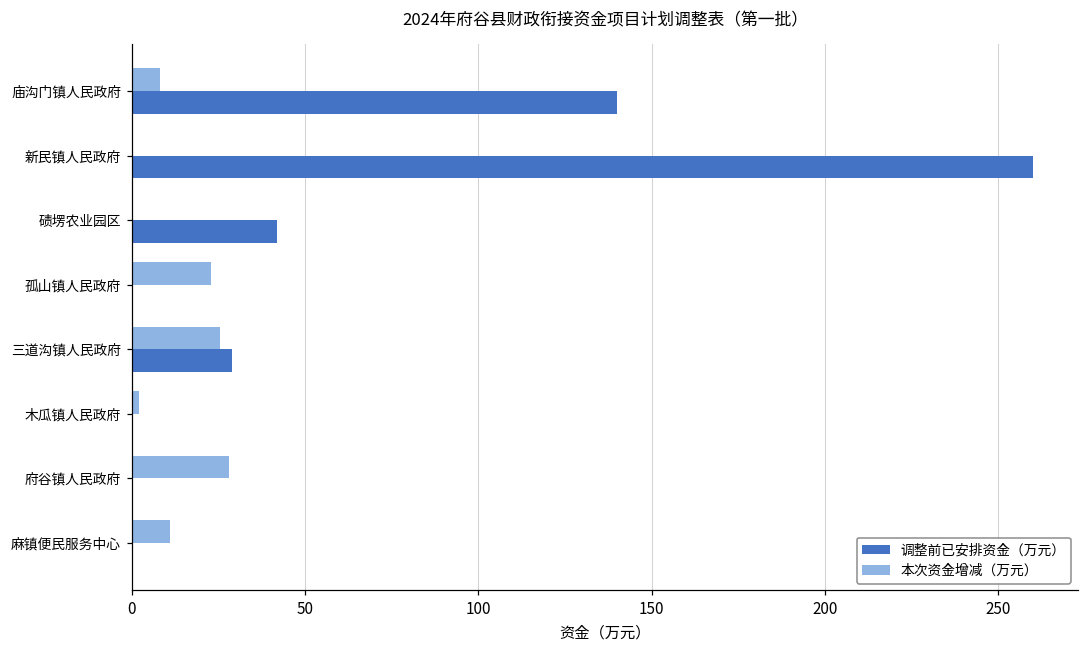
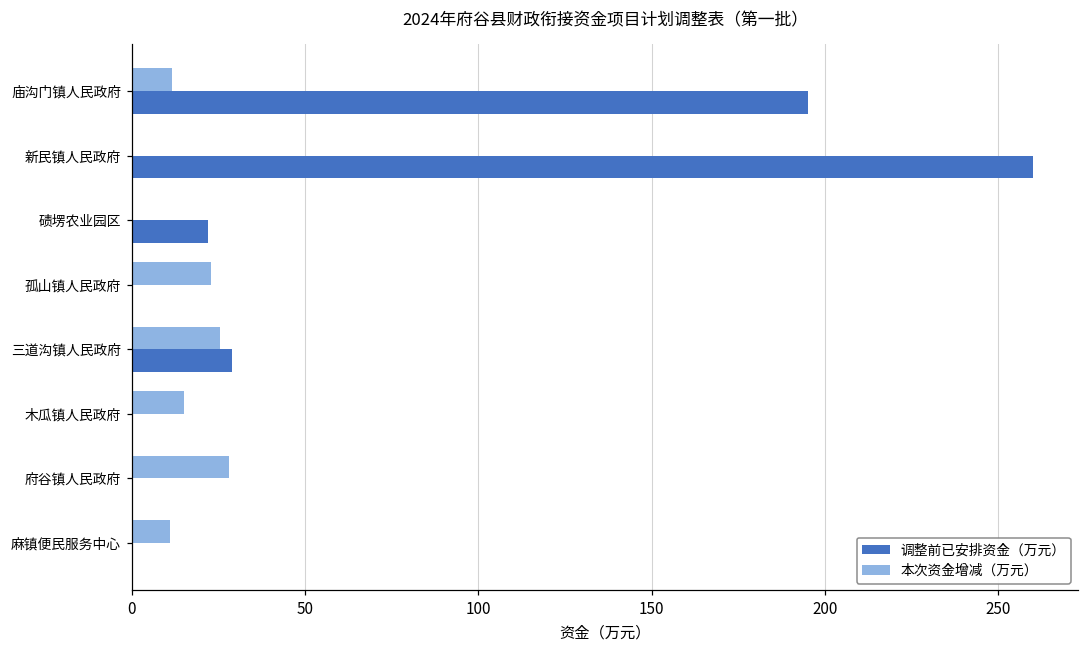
  {
    "调整前已安排资金（万元）": {
-     "庙沟门镇人民政府": 140,
+     "庙沟门镇人民政府": 195,
      "新民镇人民政府": 260,
-     "碛塄农业园区": 42,
+     "碛塄农业园区": 22,
      "孤山镇人民政府": 0,
      "三道沟镇人民政府": 29,
      "木瓜镇人民政府": 0,
      "府谷镇人民政府": 0,
      "麻镇便民服务中心": 0
    },
    "本次资金增减（万元）": {
-     "庙沟门镇人民政府": 8,
+     "庙沟门镇人民政府": 12,
      "新民镇人民政府": 0,
      "碛塄农业园区": 0,
      "孤山镇人民政府": 23,
      "三道沟镇人民政府": 26,
-     "木瓜镇人民政府": 2,
+     "木瓜镇人民政府": 15,
      "府谷镇人民政府": 28,
      "麻镇便民服务中心": 11
    }
  }
